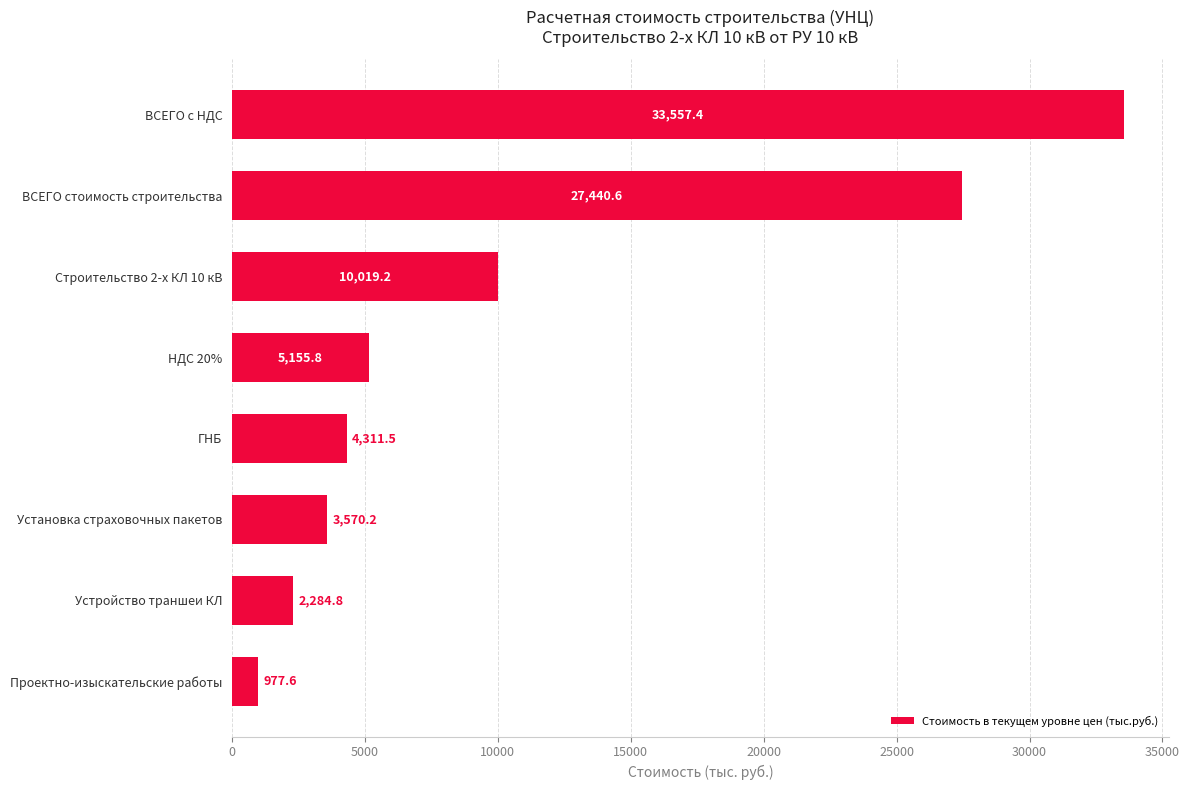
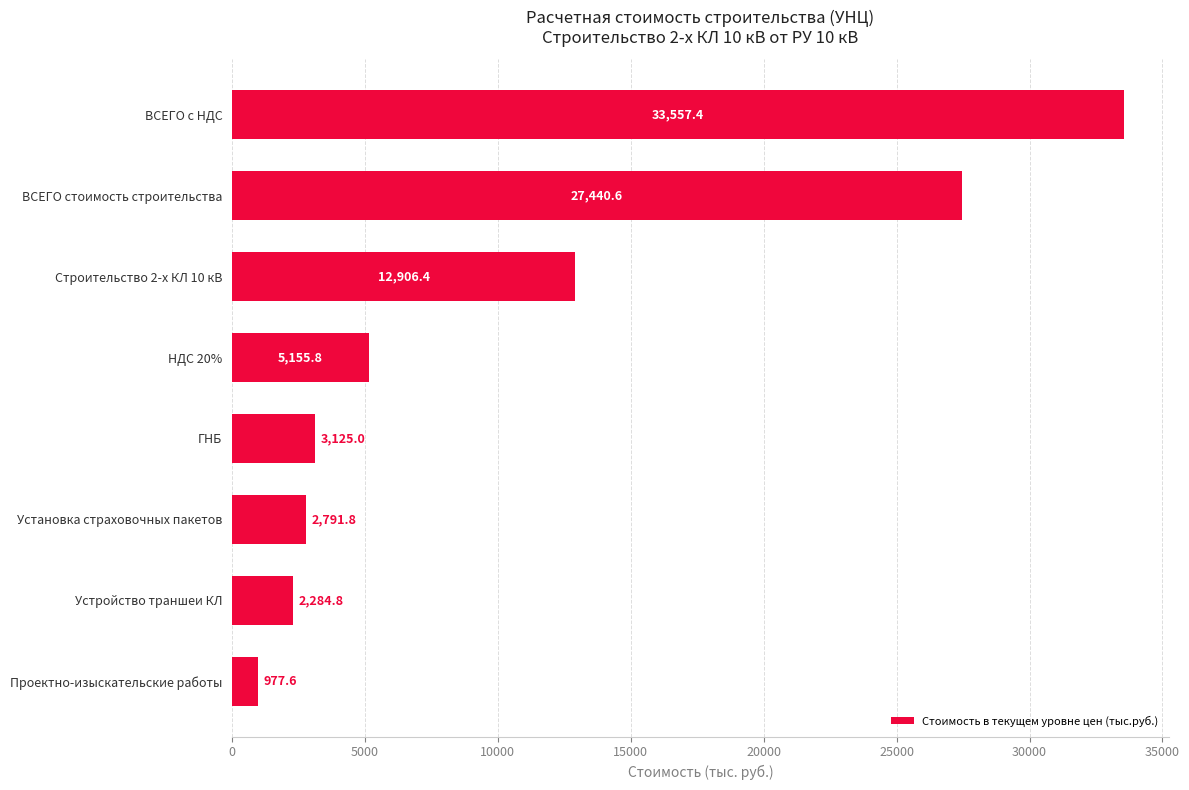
  {
    "ВСЕГО с НДС": "33,557.4",
    "ВСЕГО стоимость строительства": "27,440.6",
-   "Строительство 2-х КЛ 10 кВ": "10,019.2",
+   "Строительство 2-х КЛ 10 кВ": "12,906.4",
    "НДС 20%": "5,155.8",
-   "ГНБ": "4,311.5",
-   "Установка страховочных пакетов": "3,570.2",
+   "ГНБ": "3,125.0",
+   "Установка страховочных пакетов": "2,791.8",
    "Устройство траншеи КЛ": "2,284.8",
    "Проектно-изыскательские работы": "977.6"
  }
